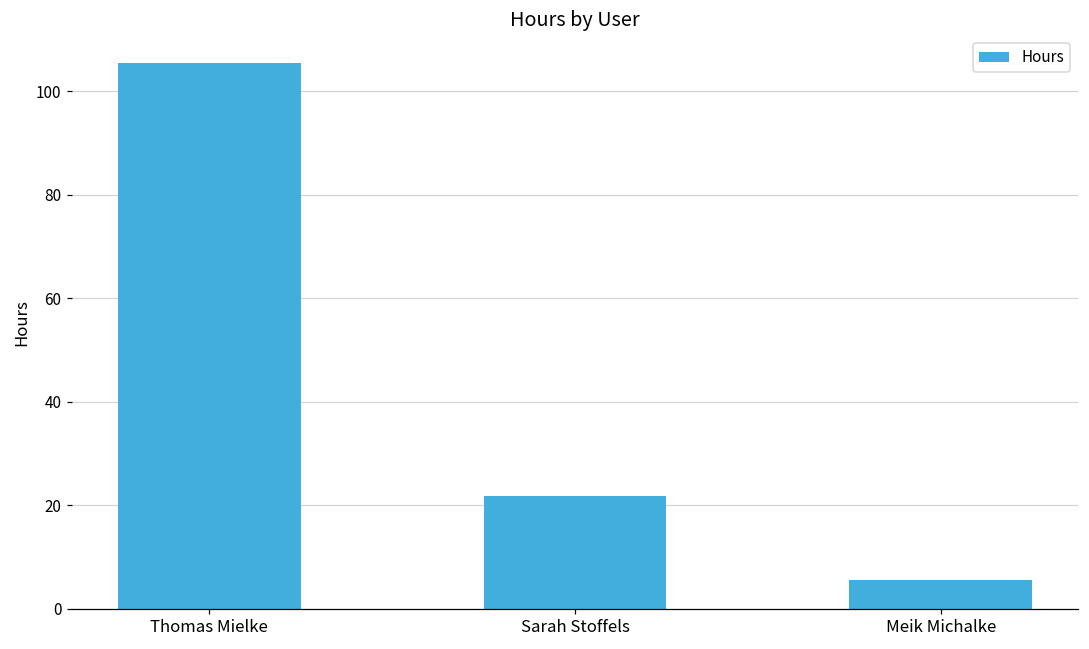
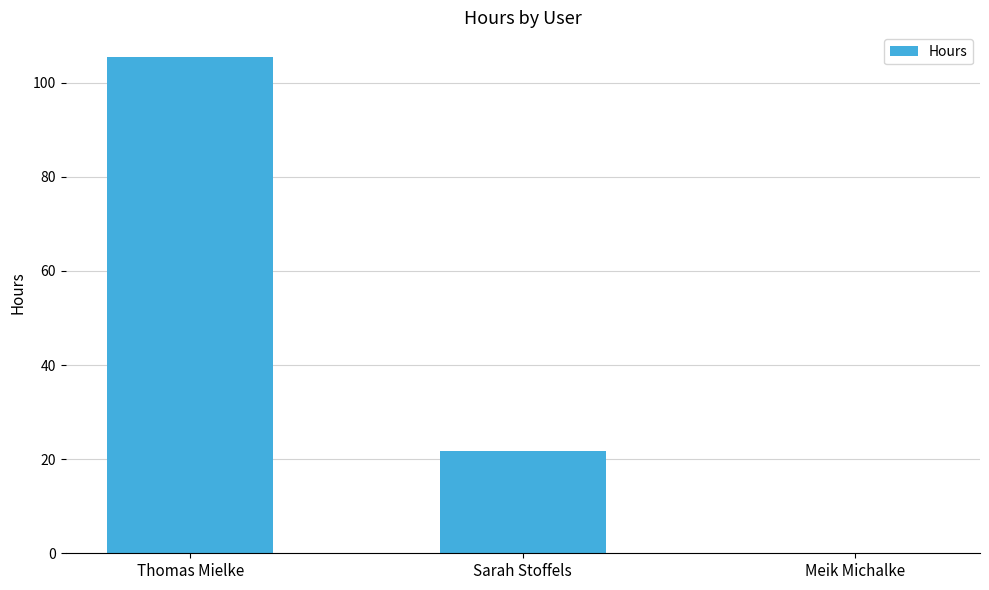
  {
    "Thomas Mielke": 105,
    "Sarah Stoffels": 22,
-   "Meik Michalke": 6
+   "Meik Michalke": 0
  }
